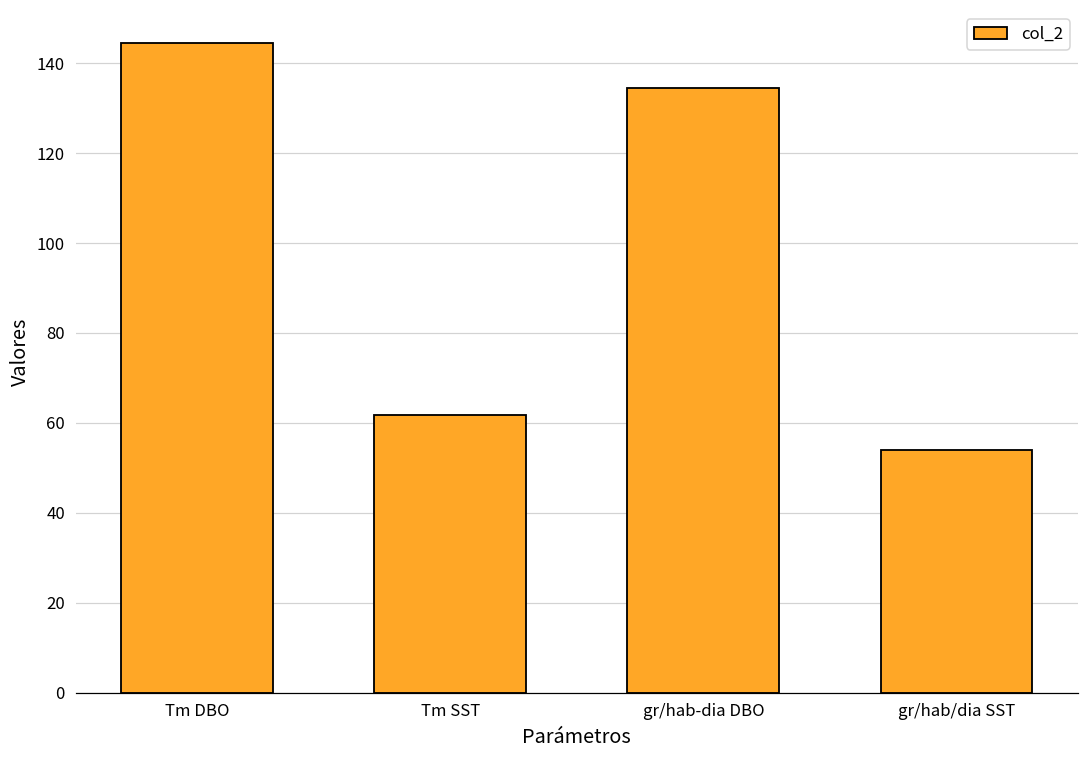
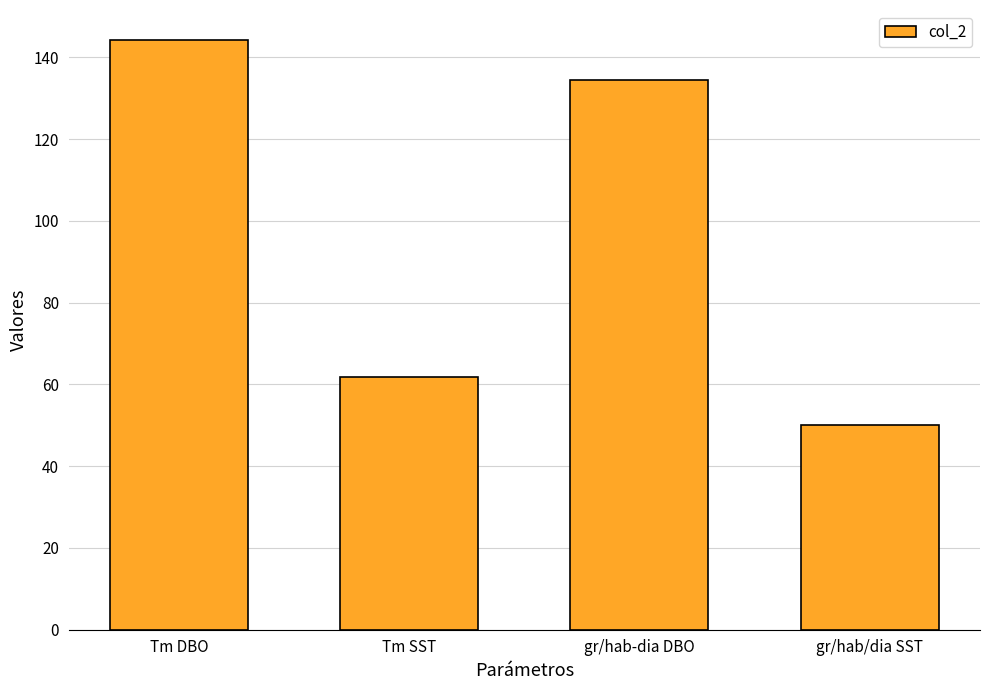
  {
    "Tm DBO": 144,
    "Tm SST": 62,
    "gr/hab-dia DBO": 135,
-   "gr/hab/dia SST": 54
+   "gr/hab/dia SST": 50
  }
